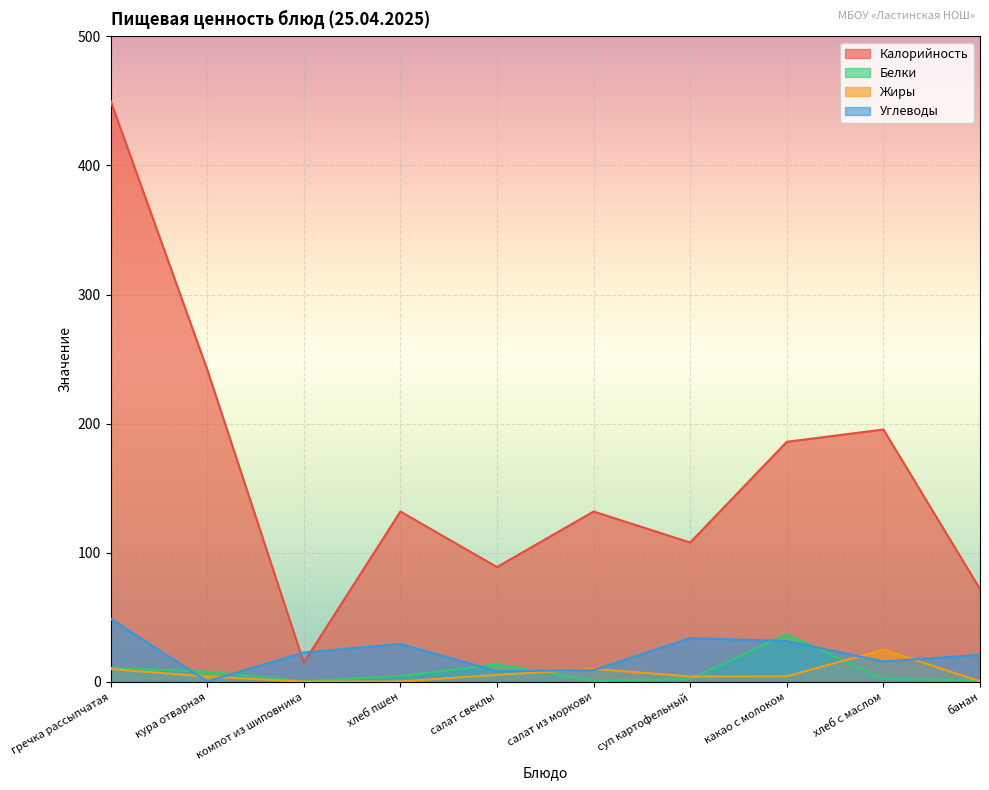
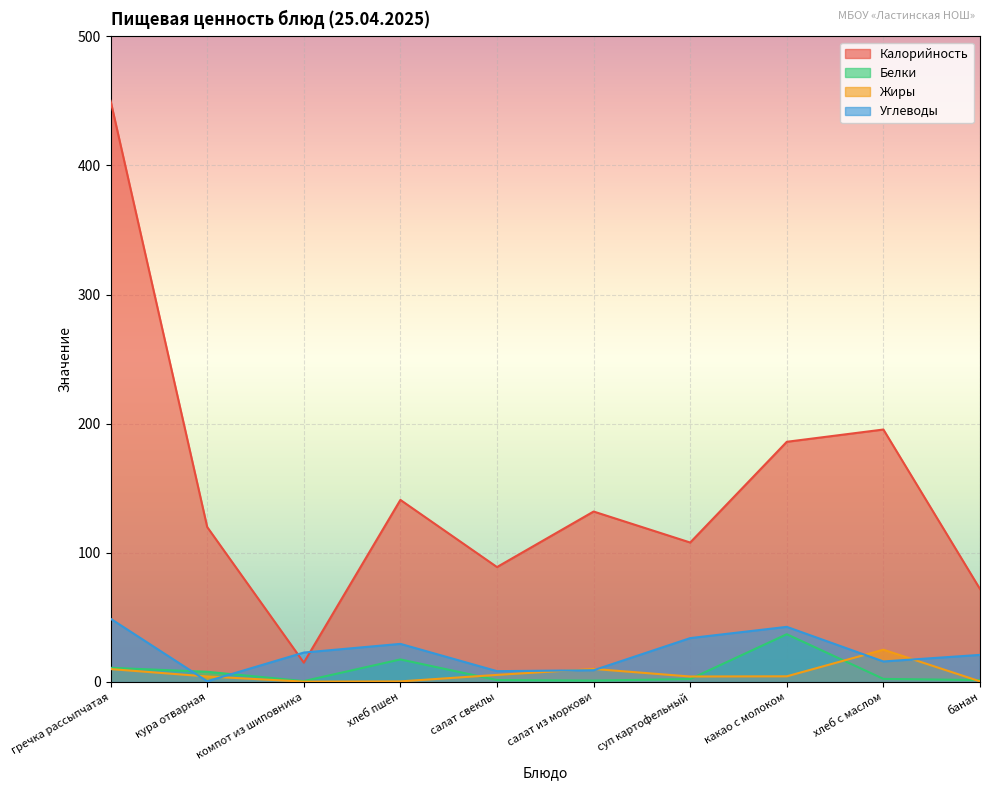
  {
    "Калорийность": {
      "гречка рассыпчатая": 450,
-     "кура отварная": 242,
+     "кура отварная": 120,
      "компот из шиповника": 15,
-     "хлеб пшен": 132,
+     "хлеб пшен": 141,
      "салат свеклы": 89,
      "салат из моркови": 132,
      "суп картофельный": 108,
      "какао с молоком": 186,
      "хлеб с маслом": 196,
      "банан": 72
    },
    "Белки": {
      "кура отварная": 8,
-     "хлеб пшен": 5,
-     "салат свеклы": 14,
+     "хлеб пшен": 17,
+     "салат свеклы": 2,
      "салат из моркови": 1,
      "какао с молоком": 37,
      "хлеб с маслом": 2
    },
    "Жиры": {
      "кура отварная": 4,
      "хлеб пшен": 0,
      "салат свеклы": 6,
      "какао с молоком": 4,
      "хлеб с маслом": 25
    },
    "Углеводы": {
      "гречка рассыпчатая": 49,
      "кура отварная": 1,
      "компот из шиповника": 23,
      "хлеб пшен": 30,
      "салат свеклы": 8,
      "суп картофельный": 34,
-     "какао с молоком": 32,
+     "какао с молоком": 43,
      "хлеб с маслом": 16,
      "банан": 21
    }
  }
